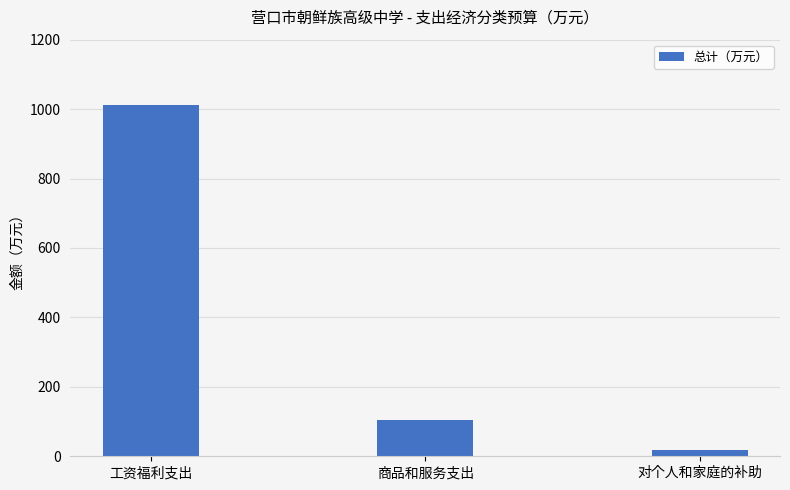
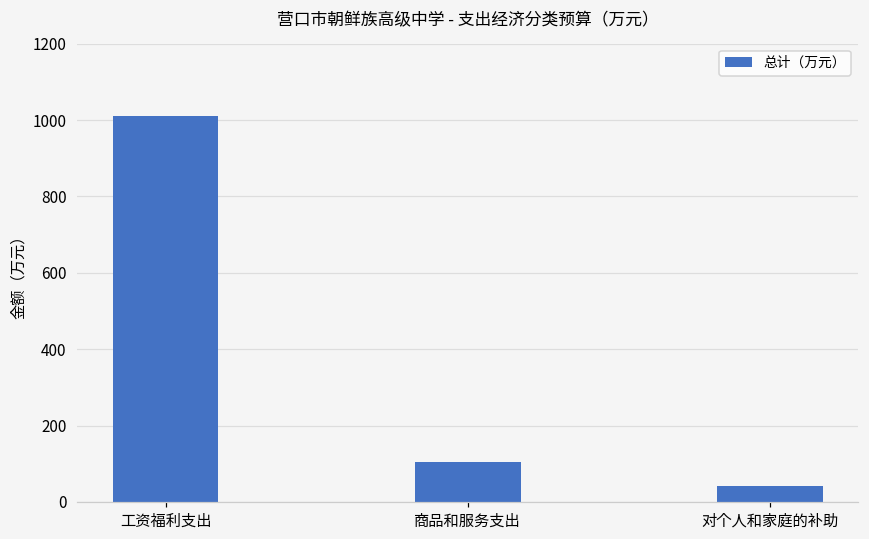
  {
    "工资福利支出": 1010,
    "商品和服务支出": 100,
-   "对个人和家庭的补助": 20
+   "对个人和家庭的补助": 40
  }
